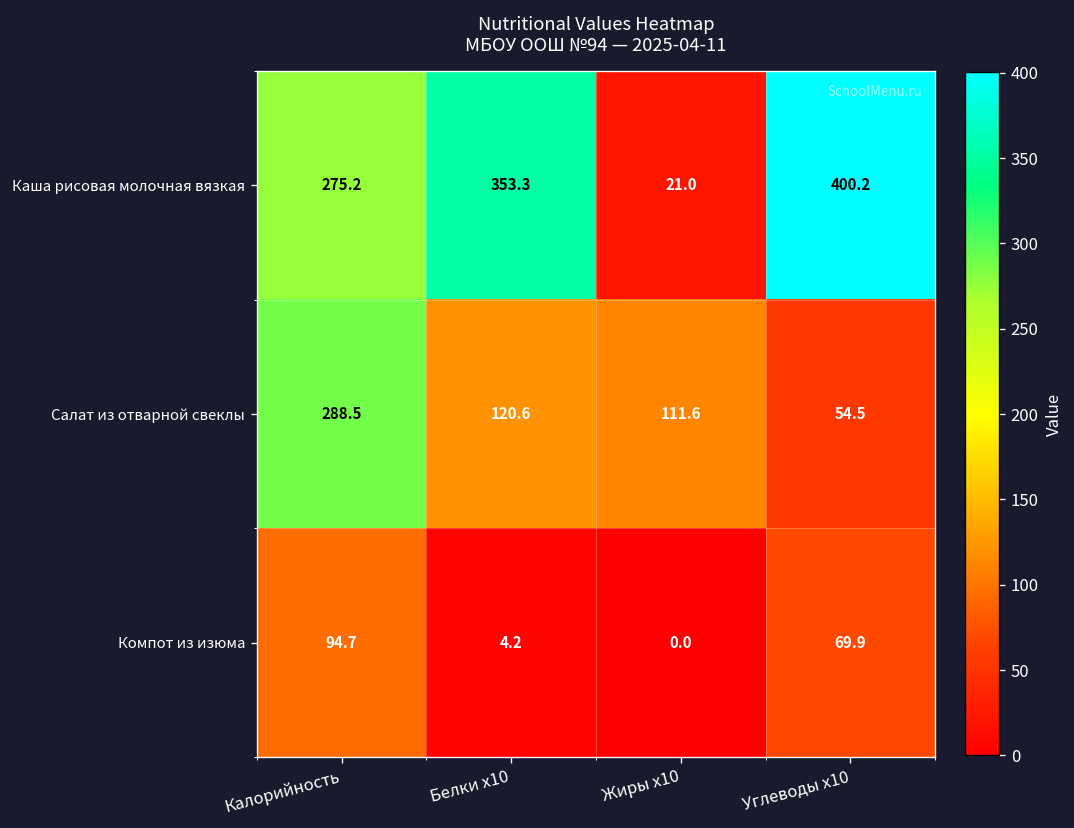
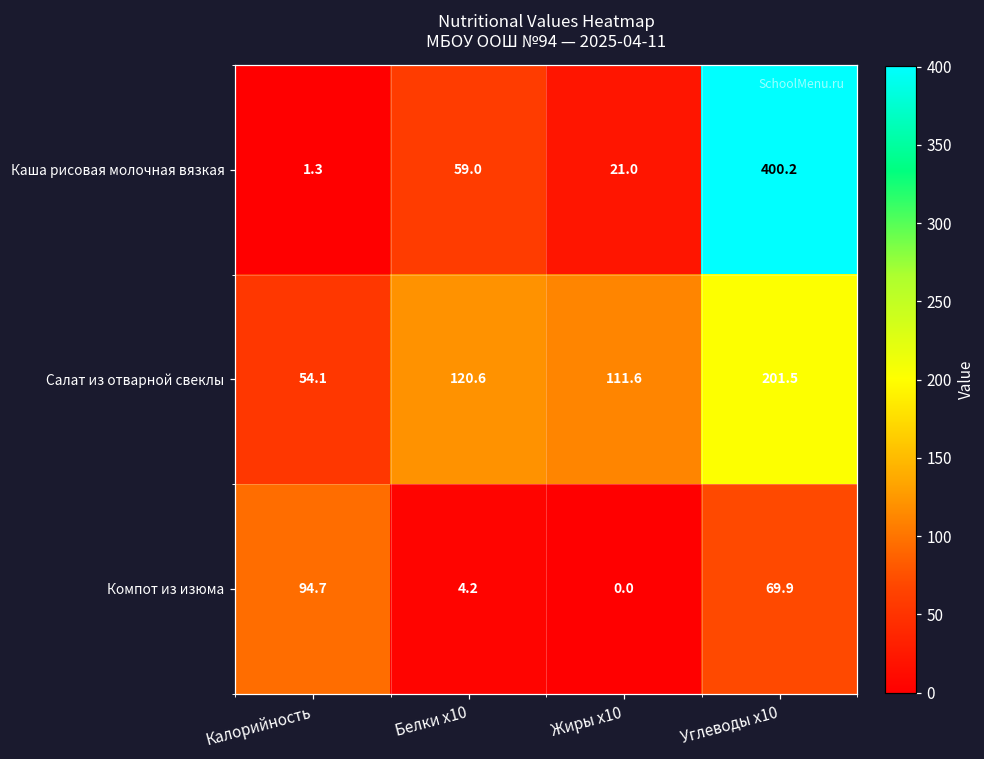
  {
    "Каша рисовая молочная вязкая": {
-     "Калорийность": 275.2,
-     "Белки x10": 353.3,
+     "Калорийность": 1.3,
+     "Белки x10": 59.0,
      "Жиры x10": 21.0
    },
    "Салат из отварной свеклы": {
-     "Калорийность": 288.5,
+     "Калорийность": 54.1,
      "Белки x10": 120.6,
      "Жиры x10": 111.6,
-     "Углеводы x10": 54.5
+     "Углеводы x10": 201.5
    },
    "Компот из изюма": {
      "Калорийность": 94.7,
      "Белки x10": 4.2,
      "Жиры x10": 0.0,
      "Углеводы x10": 69.9
    }
  }
